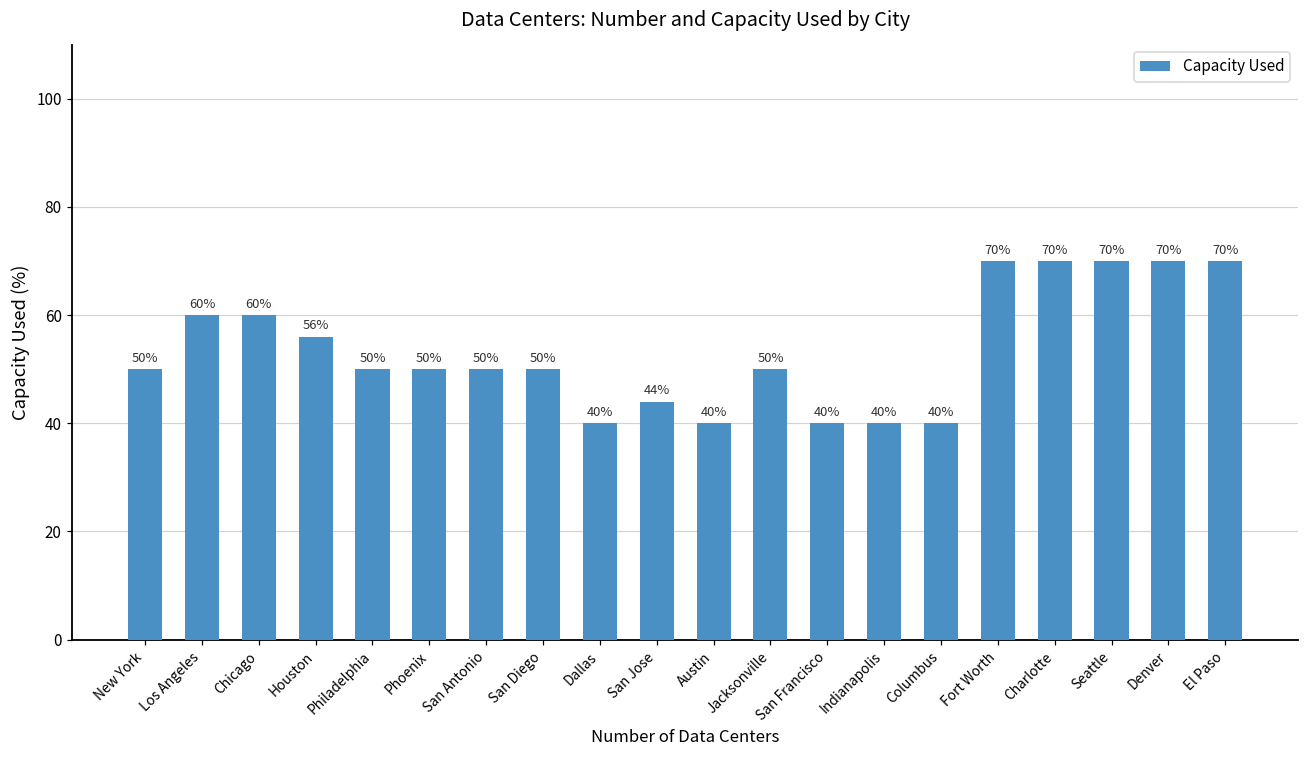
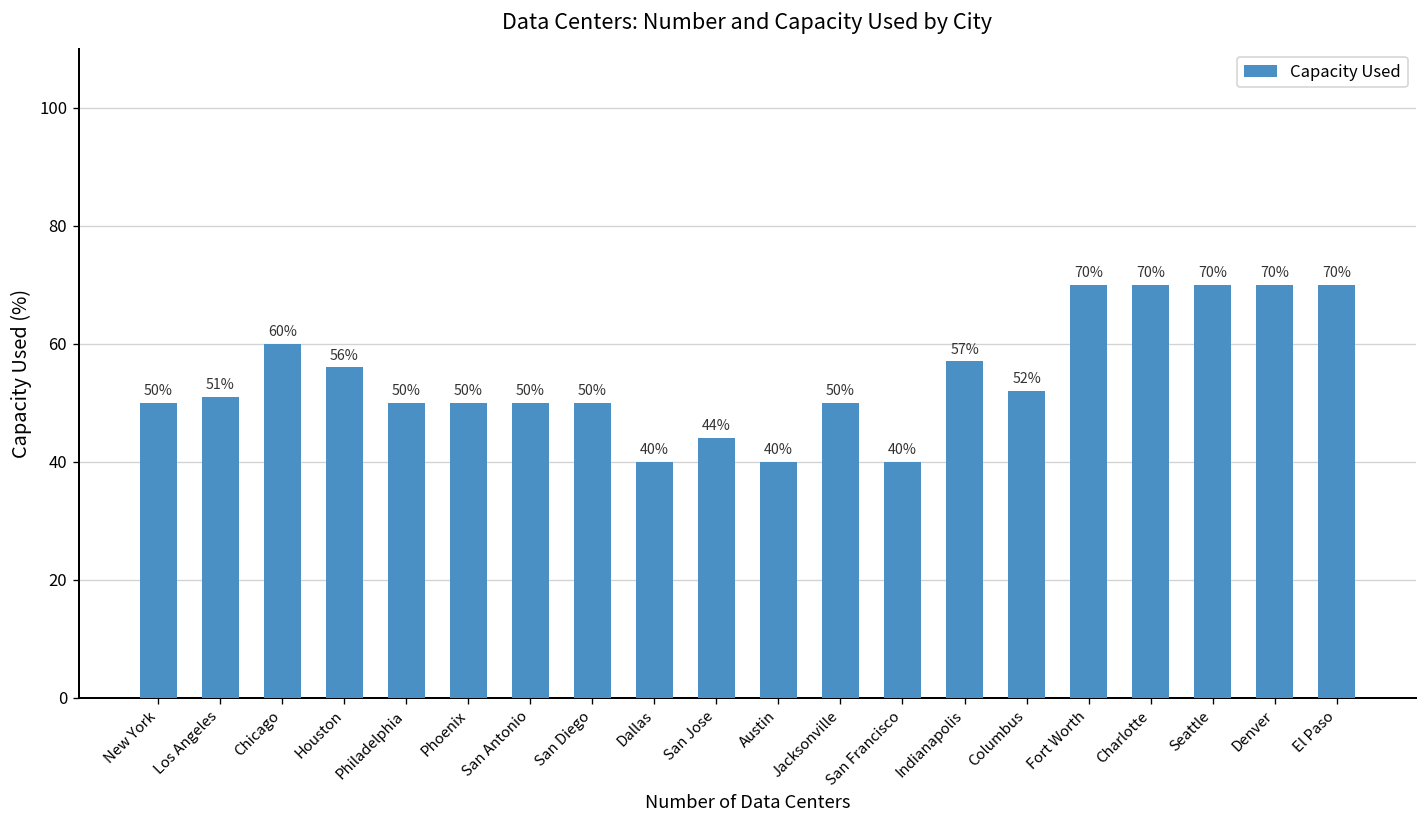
  {
    "New York": "50%",
-   "Los Angeles": "60%",
+   "Los Angeles": "51%",
    "Chicago": "60%",
    "Houston": "56%",
    "Philadelphia": "50%",
    "Phoenix": "50%",
    "San Antonio": "50%",
    "San Diego": "50%",
    "Dallas": "40%",
    "San Jose": "44%",
    "Austin": "40%",
    "Jacksonville": "50%",
    "San Francisco": "40%",
-   "Indianapolis": "40%",
-   "Columbus": "40%",
+   "Indianapolis": "57%",
+   "Columbus": "52%",
    "Fort Worth": "70%",
    "Charlotte": "70%",
    "Seattle": "70%",
    "Denver": "70%",
    "El Paso": "70%"
  }
